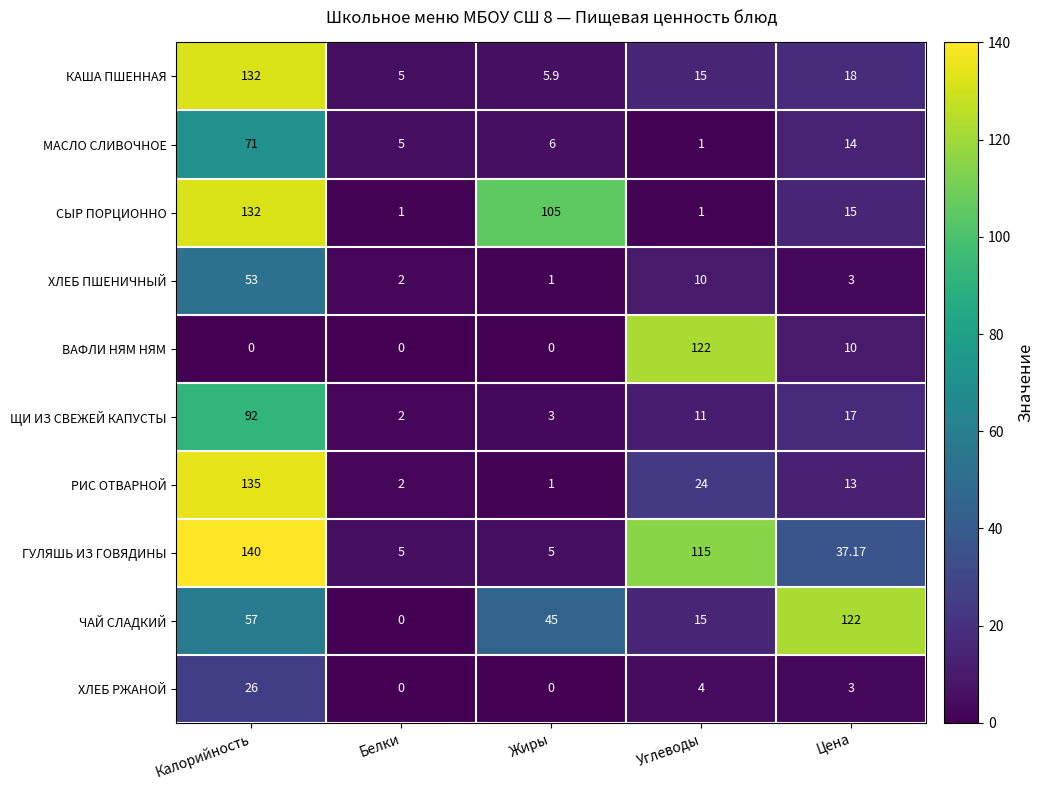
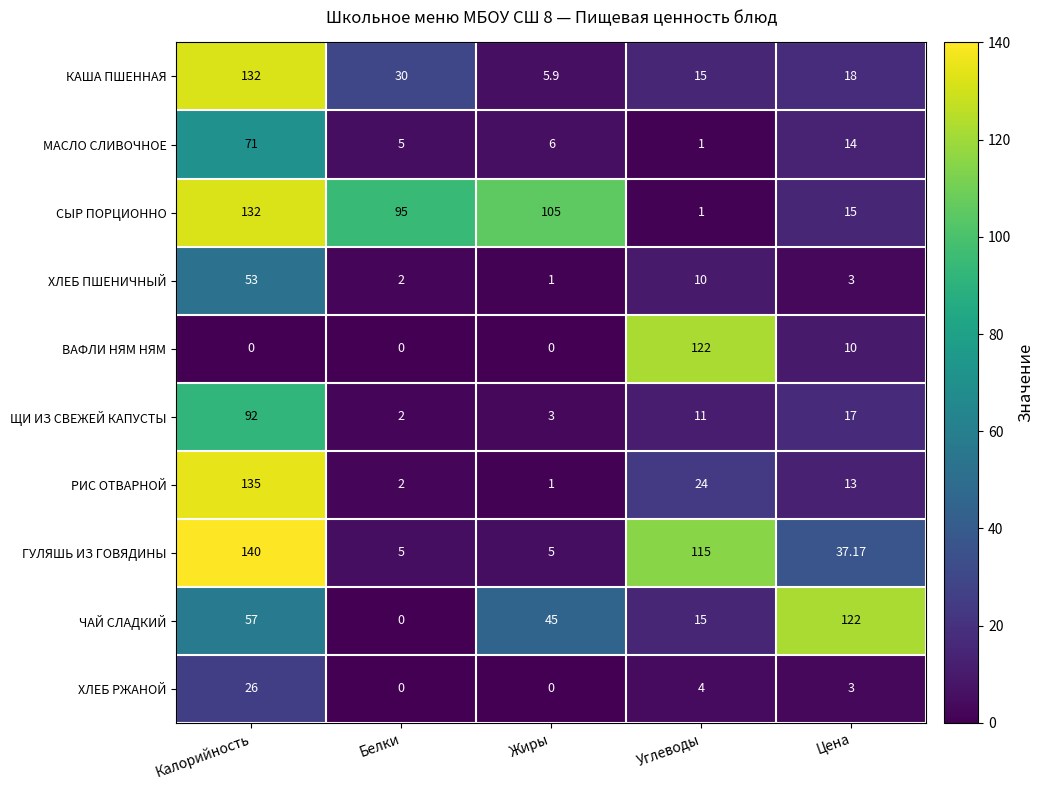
  {
    "КАША ПШЕННАЯ": {
      "Калорийность": 132,
-     "Белки": 5,
+     "Белки": 30,
      "Жиры": 5.9,
      "Углеводы": 15,
      "Цена": 18
    },
    "МАСЛО СЛИВОЧНОЕ": {
      "Калорийность": 71,
      "Белки": 5,
      "Жиры": 6,
      "Углеводы": 1,
      "Цена": 14
    },
    "СЫР ПОРЦИОННО": {
      "Калорийность": 132,
-     "Белки": 1,
+     "Белки": 95,
      "Жиры": 105,
      "Углеводы": 1,
      "Цена": 15
    },
    "ХЛЕБ ПШЕНИЧНЫЙ": {
      "Калорийность": 53,
      "Белки": 2,
      "Жиры": 1,
      "Углеводы": 10,
      "Цена": 3
    },
    "ВАФЛИ НЯМ НЯМ": {
      "Калорийность": 0,
      "Белки": 0,
      "Жиры": 0,
      "Углеводы": 122,
      "Цена": 10
    },
    "ЩИ ИЗ СВЕЖЕЙ КАПУСТЫ": {
      "Калорийность": 92,
      "Белки": 2,
      "Жиры": 3,
      "Углеводы": 11,
      "Цена": 17
    },
    "РИС ОТВАРНОЙ": {
      "Калорийность": 135,
      "Белки": 2,
      "Жиры": 1,
      "Углеводы": 24,
      "Цена": 13
    },
    "ГУЛЯШЬ ИЗ ГОВЯДИНЫ": {
      "Калорийность": 140,
      "Белки": 5,
      "Жиры": 5,
      "Углеводы": 115,
      "Цена": 37.17
    },
    "ЧАЙ СЛАДКИЙ": {
      "Калорийность": 57,
      "Белки": 0,
      "Жиры": 45,
      "Углеводы": 15,
      "Цена": 122
    },
    "ХЛЕБ РЖАНОЙ": {
      "Калорийность": 26,
      "Белки": 0,
      "Жиры": 0,
      "Углеводы": 4,
      "Цена": 3
    }
  }
